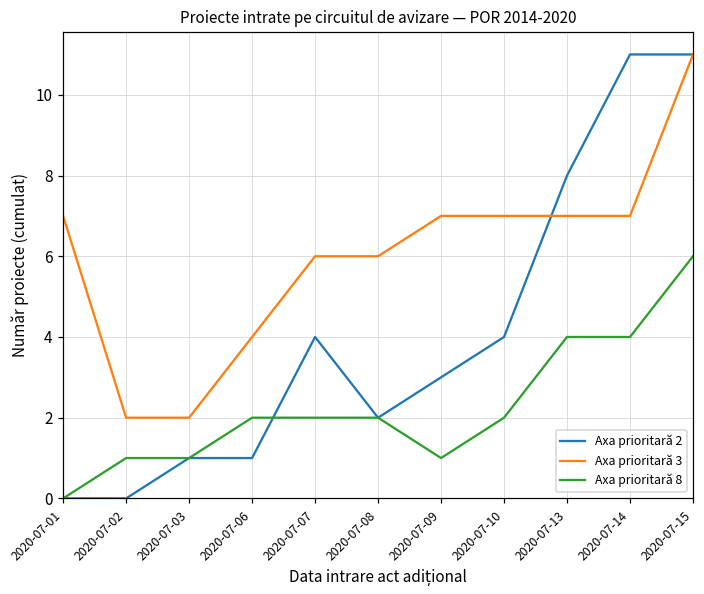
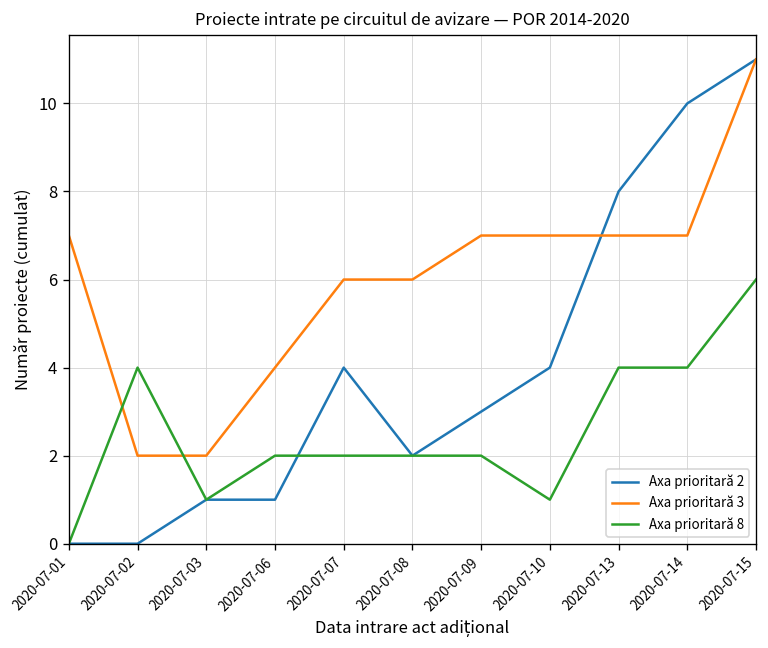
  {
    "Axa prioritară 2": {
      "2020-07-02": 0,
      "2020-07-06": 1,
      "2020-07-07": 4,
      "2020-07-09": 3,
      "2020-07-10": 4,
      "2020-07-13": 8,
-     "2020-07-14": 11
+     "2020-07-14": 10
    },
    "Axa prioritară 3": {
      "2020-07-01": 7,
      "2020-07-02": 2,
      "2020-07-03": 2,
      "2020-07-06": 4,
      "2020-07-07": 6,
      "2020-07-08": 6,
      "2020-07-09": 7,
      "2020-07-10": 7,
      "2020-07-13": 7,
      "2020-07-14": 7
    },
    "Axa prioritară 8": {
-     "2020-07-02": 1,
+     "2020-07-02": 4,
      "2020-07-06": 2,
      "2020-07-07": 2,
-     "2020-07-09": 1,
-     "2020-07-10": 2,
+     "2020-07-09": 2,
+     "2020-07-10": 1,
      "2020-07-13": 4,
      "2020-07-14": 4,
      "2020-07-15": 6
    }
  }
